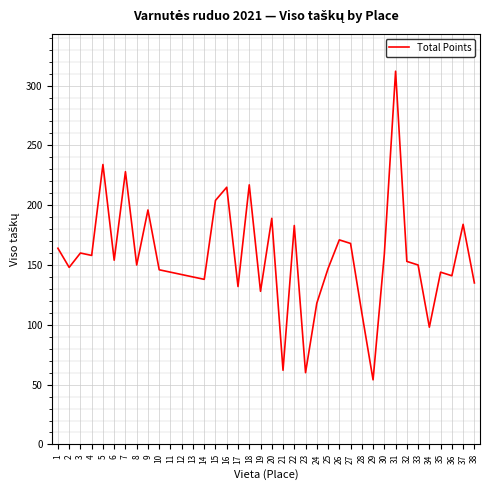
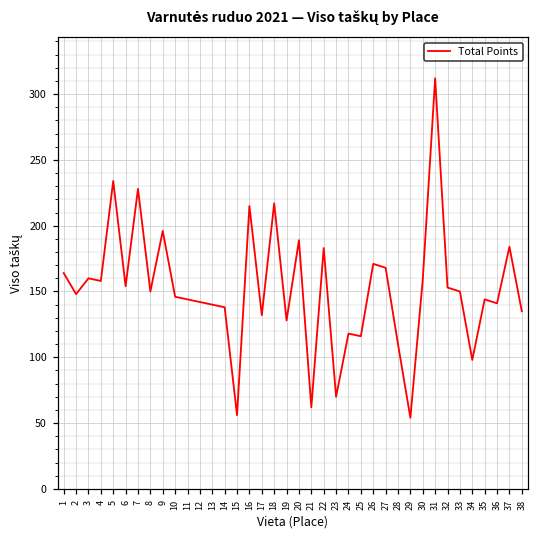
  {
    "1": 164,
    "2": 148,
    "3": 160,
    "4": 158,
    "5": 234,
    "6": 154,
    "7": 228,
    "8": 150,
    "9": 196,
    "10": 146,
    "11": 144,
    "12": 142,
    "13": 140,
    "14": 138,
-   "15": 204,
+   "15": 56,
    "16": 215,
    "17": 132,
    "18": 217,
    "19": 128,
    "20": 189,
    "21": 62,
    "22": 183,
-   "23": 60,
+   "23": 70,
    "24": 118,
-   "25": 147,
+   "25": 116,
    "26": 171,
    "27": 168,
    "28": 110,
    "29": 54,
    "30": 159,
    "31": 312,
    "32": 153,
    "33": 150,
    "34": 98,
    "35": 144,
    "36": 141,
    "37": 184,
    "38": 135
  }
